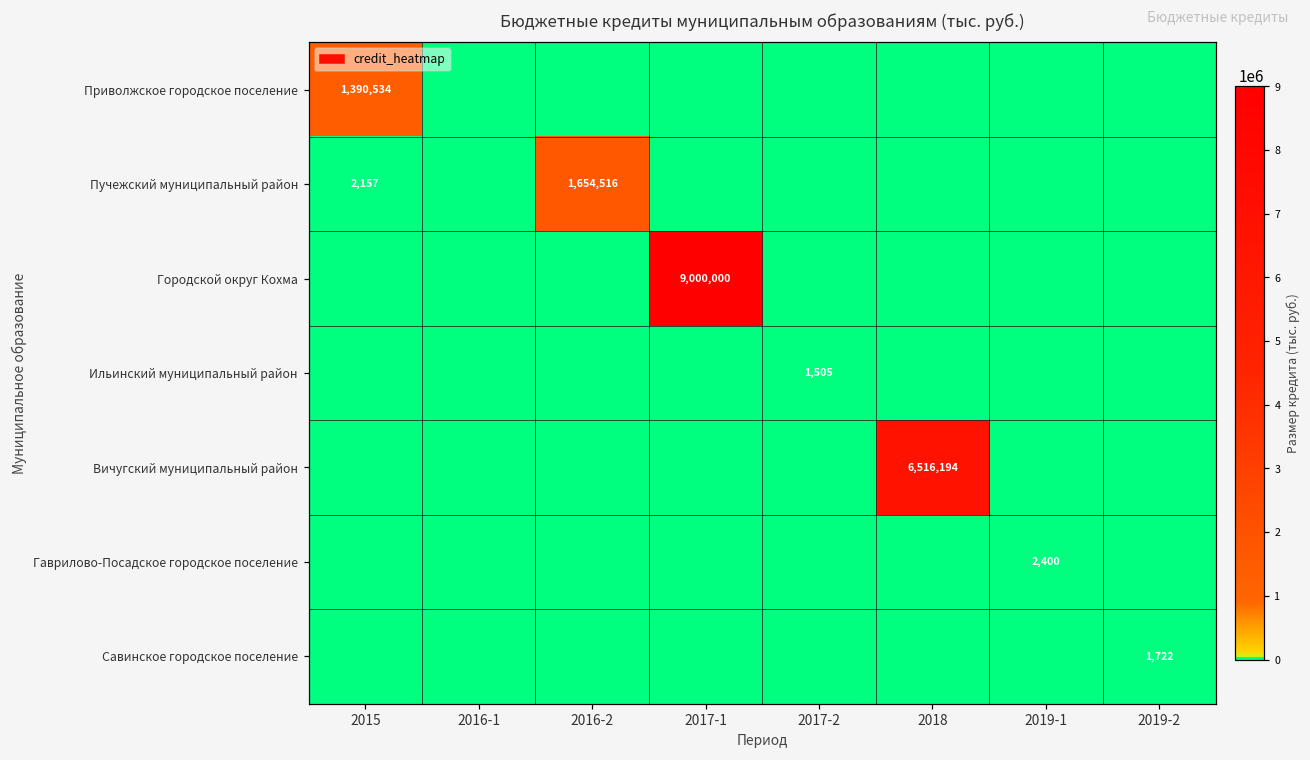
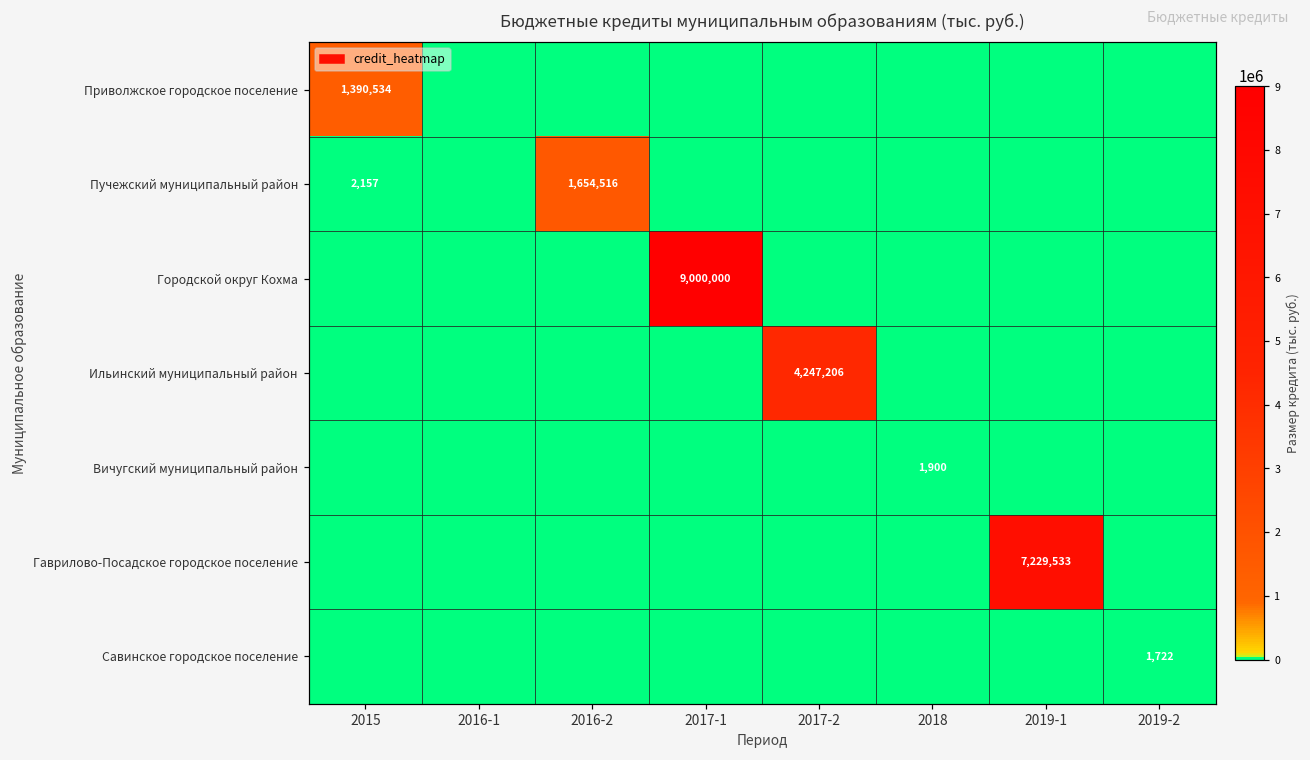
  {
    "Приволжское городское поселение": {
      "2015": "1,390,534"
    },
    "Пучежский муниципальный район": {
      "2015": "2,157",
      "2016-2": "1,654,516"
    },
    "Городской округ Кохма": {
      "2017-1": "9,000,000"
    },
    "Ильинский муниципальный район": {
-     "2017-2": "1,505"
+     "2017-2": "4,247,206"
    },
    "Вичугский муниципальный район": {
-     "2018": "6,516,194"
+     "2018": "1,900"
    },
    "Гаврилово-Посадское городское поселение": {
-     "2019-1": "2,400"
+     "2019-1": "7,229,533"
    },
    "Савинское городское поселение": {
      "2019-2": "1,722"
    }
  }
